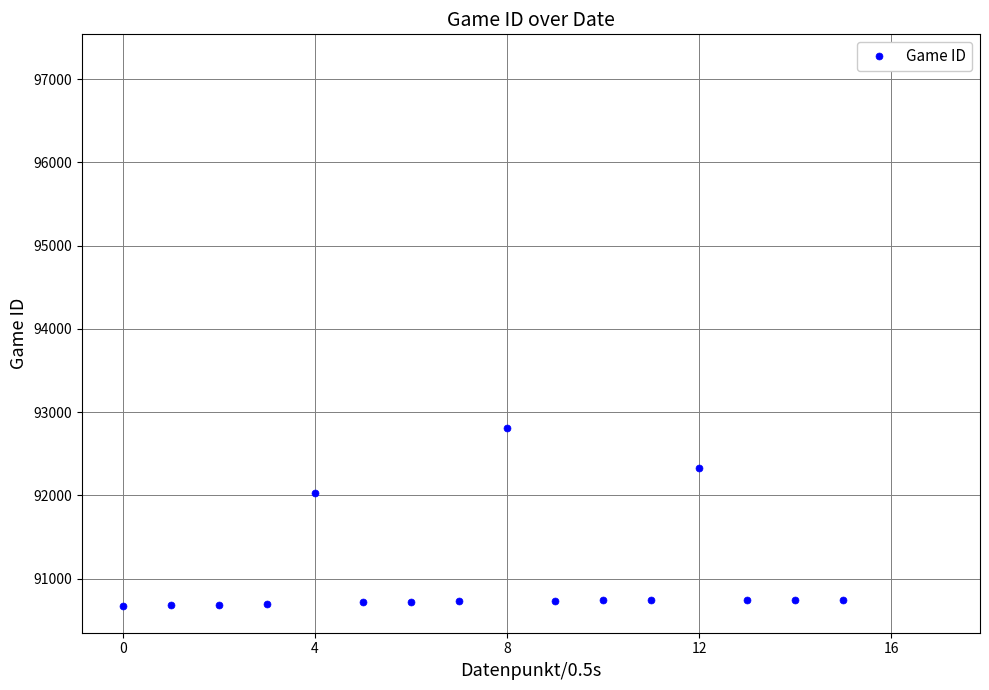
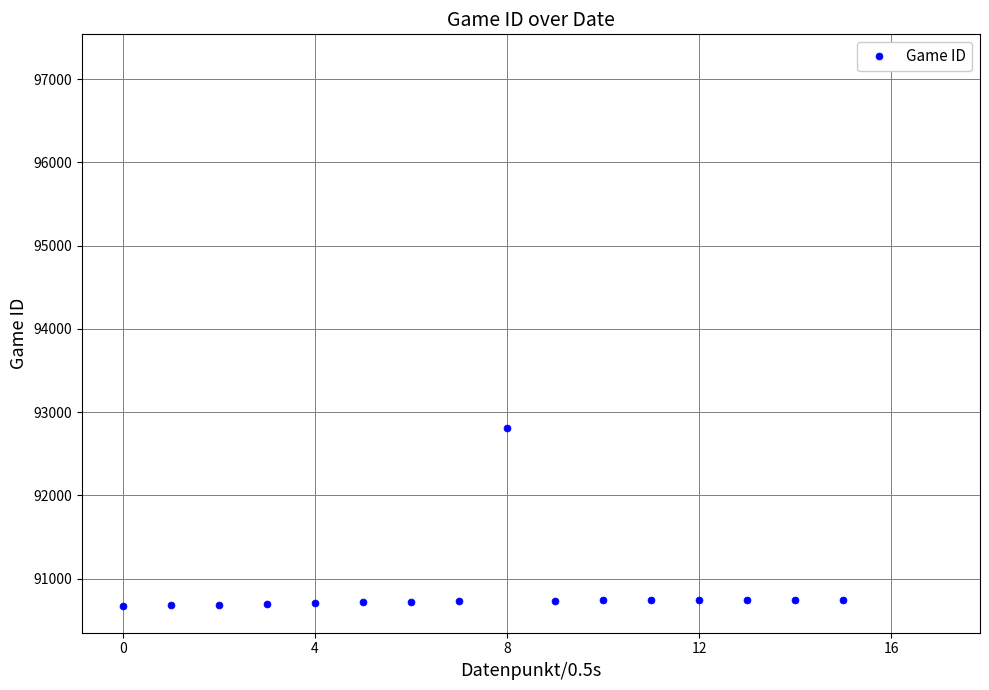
  {
    "0": 90700,
-   "4": 92000,
+   "4": 90700,
    "8": 92800,
-   "12": 92300
+   "12": 90700
  }
